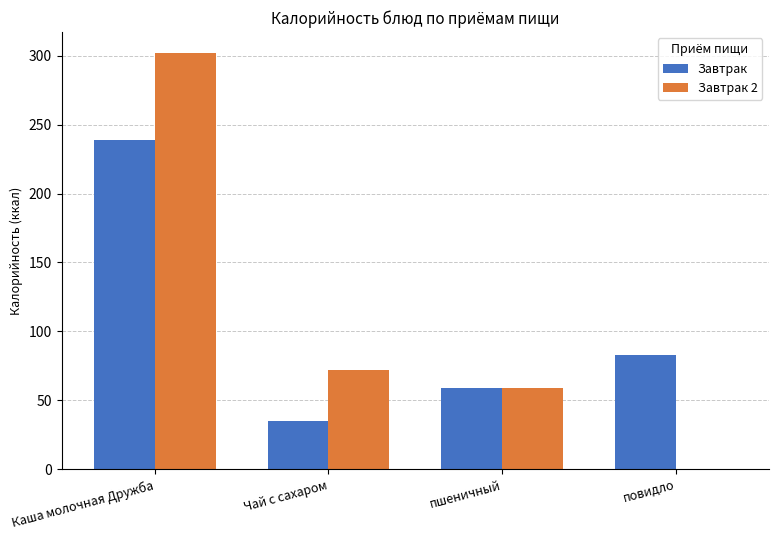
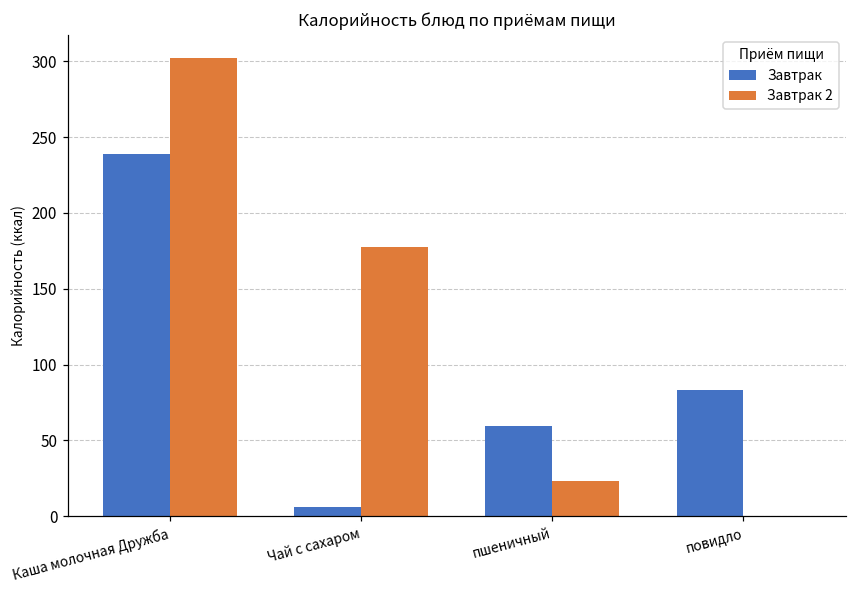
  {
    "Завтрак": {
      "Каша молочная Дружба": 239,
-     "Чай с сахаром": 35,
+     "Чай с сахаром": 6,
      "пшеничный": 59,
      "повидло": 83
    },
    "Завтрак 2": {
      "Каша молочная Дружба": 302,
-     "Чай с сахаром": 72,
-     "пшеничный": 59,
+     "Чай с сахаром": 178,
+     "пшеничный": 23,
      "повидло": 0
    }
  }
